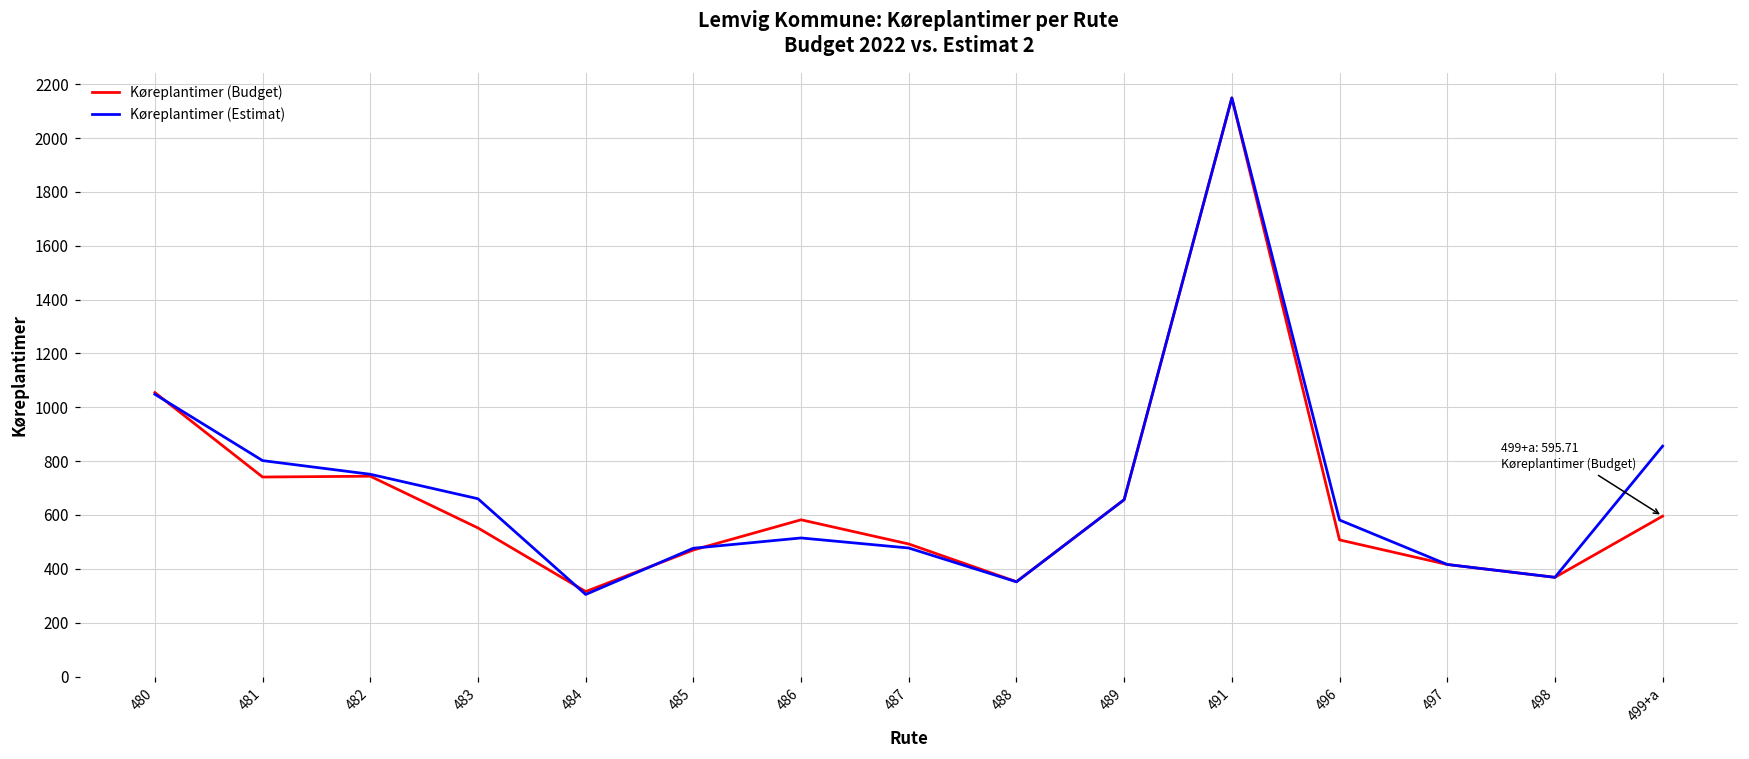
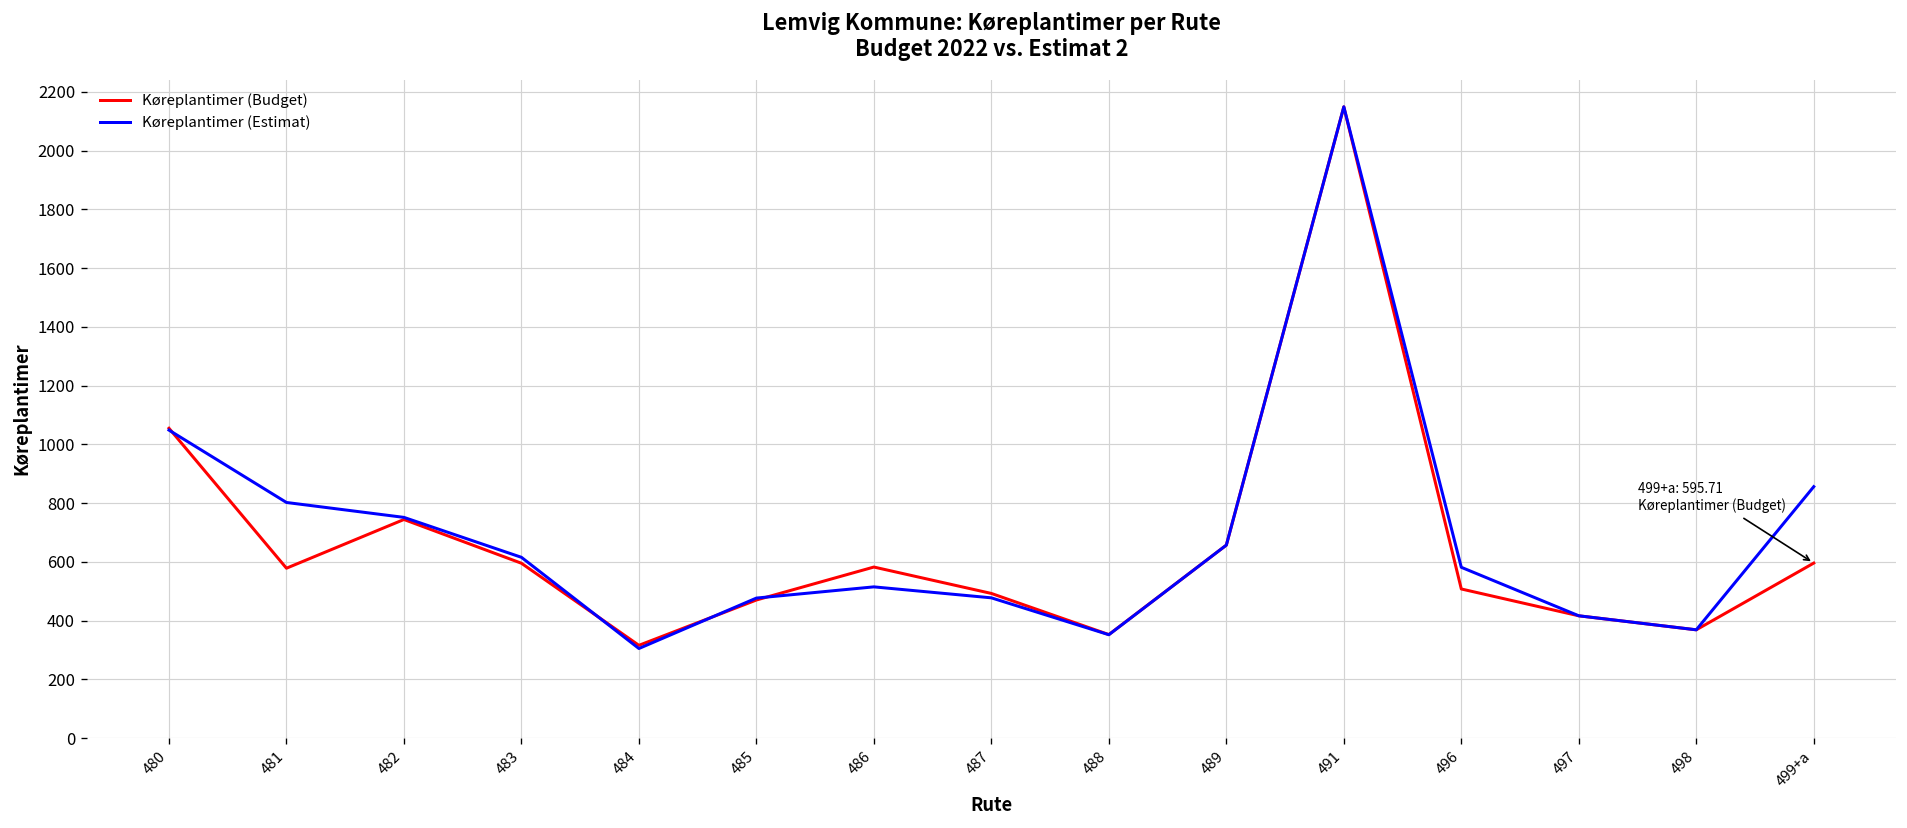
  {
    "Køreplantimer (Budget)": {
-     "481": 740,
-     "483": 550,
+     "481": 580,
+     "483": 600,
      "484": 320,
      "486": 580,
      "487": 490,
      "496": 510
    },
    "Køreplantimer (Estimat)": {
      "481": 800,
-     "483": 660,
+     "483": 620,
      "484": 300,
      "486": 510,
      "487": 480,
      "496": 580
    }
  }
